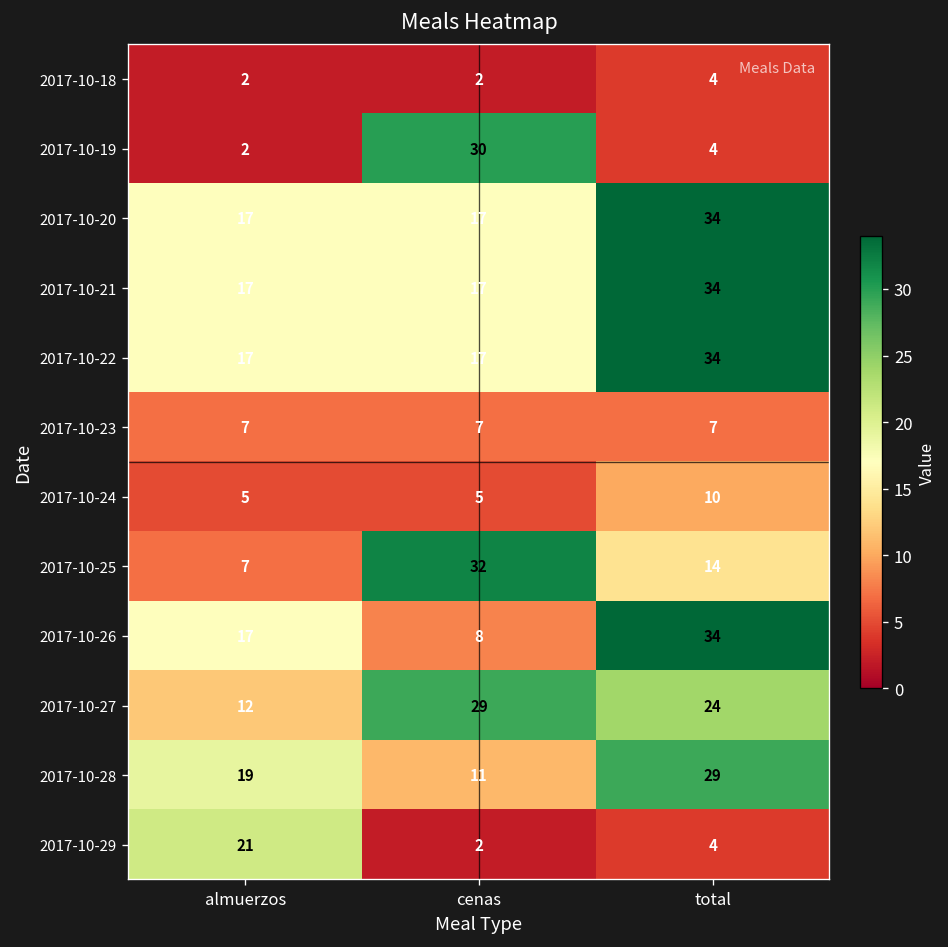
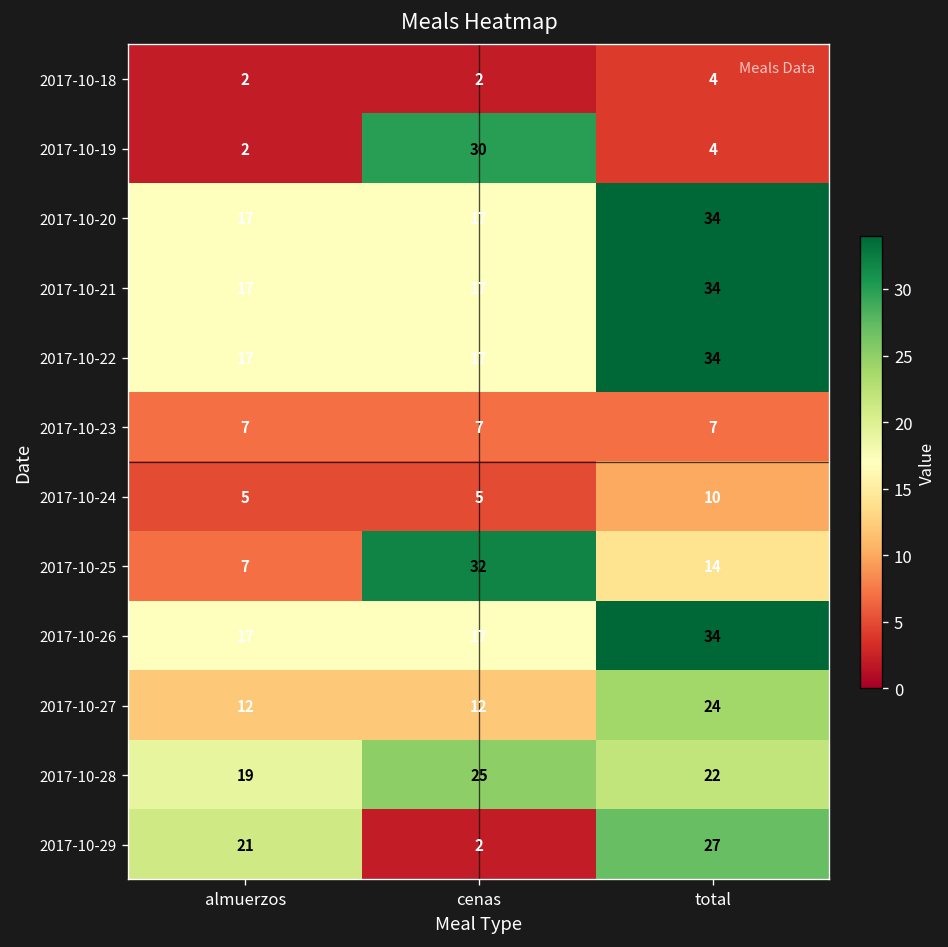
  {
    "2017-10-18": {
      "almuerzos": 2,
      "cenas": 2
    },
    "2017-10-19": {
      "almuerzos": 2,
      "cenas": 30,
      "total": 4
    },
    "2017-10-20": {
      "almuerzos": 17,
      "cenas": 17,
      "total": 34
    },
    "2017-10-21": {
      "almuerzos": 17,
      "cenas": 17,
      "total": 34
    },
    "2017-10-22": {
      "almuerzos": 17,
      "cenas": 17,
      "total": 34
    },
    "2017-10-23": {
      "almuerzos": 7,
      "cenas": 7,
      "total": 7
    },
    "2017-10-24": {
      "almuerzos": 5,
      "cenas": 5,
      "total": 10
    },
    "2017-10-25": {
      "almuerzos": 7,
      "cenas": 32,
      "total": 14
    },
    "2017-10-26": {
      "almuerzos": 17,
-     "cenas": 8,
+     "cenas": 17,
      "total": 34
    },
    "2017-10-27": {
      "almuerzos": 12,
-     "cenas": 29,
+     "cenas": 12,
      "total": 24
    },
    "2017-10-28": {
      "almuerzos": 19,
-     "cenas": 11,
-     "total": 29
+     "cenas": 25,
+     "total": 22
    },
    "2017-10-29": {
      "almuerzos": 21,
      "cenas": 2,
-     "total": 4
+     "total": 27
    }
  }
